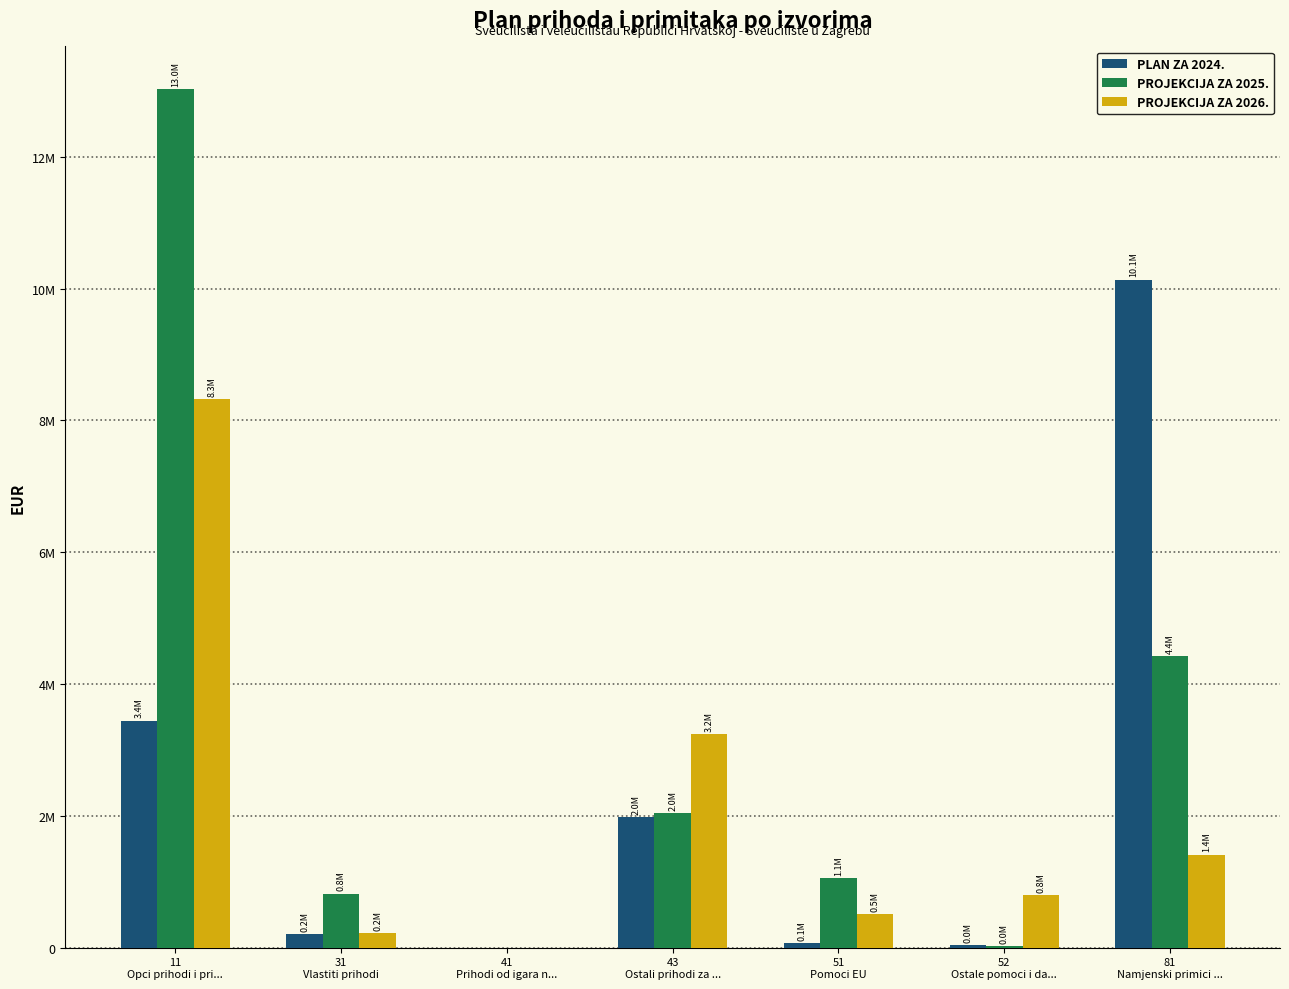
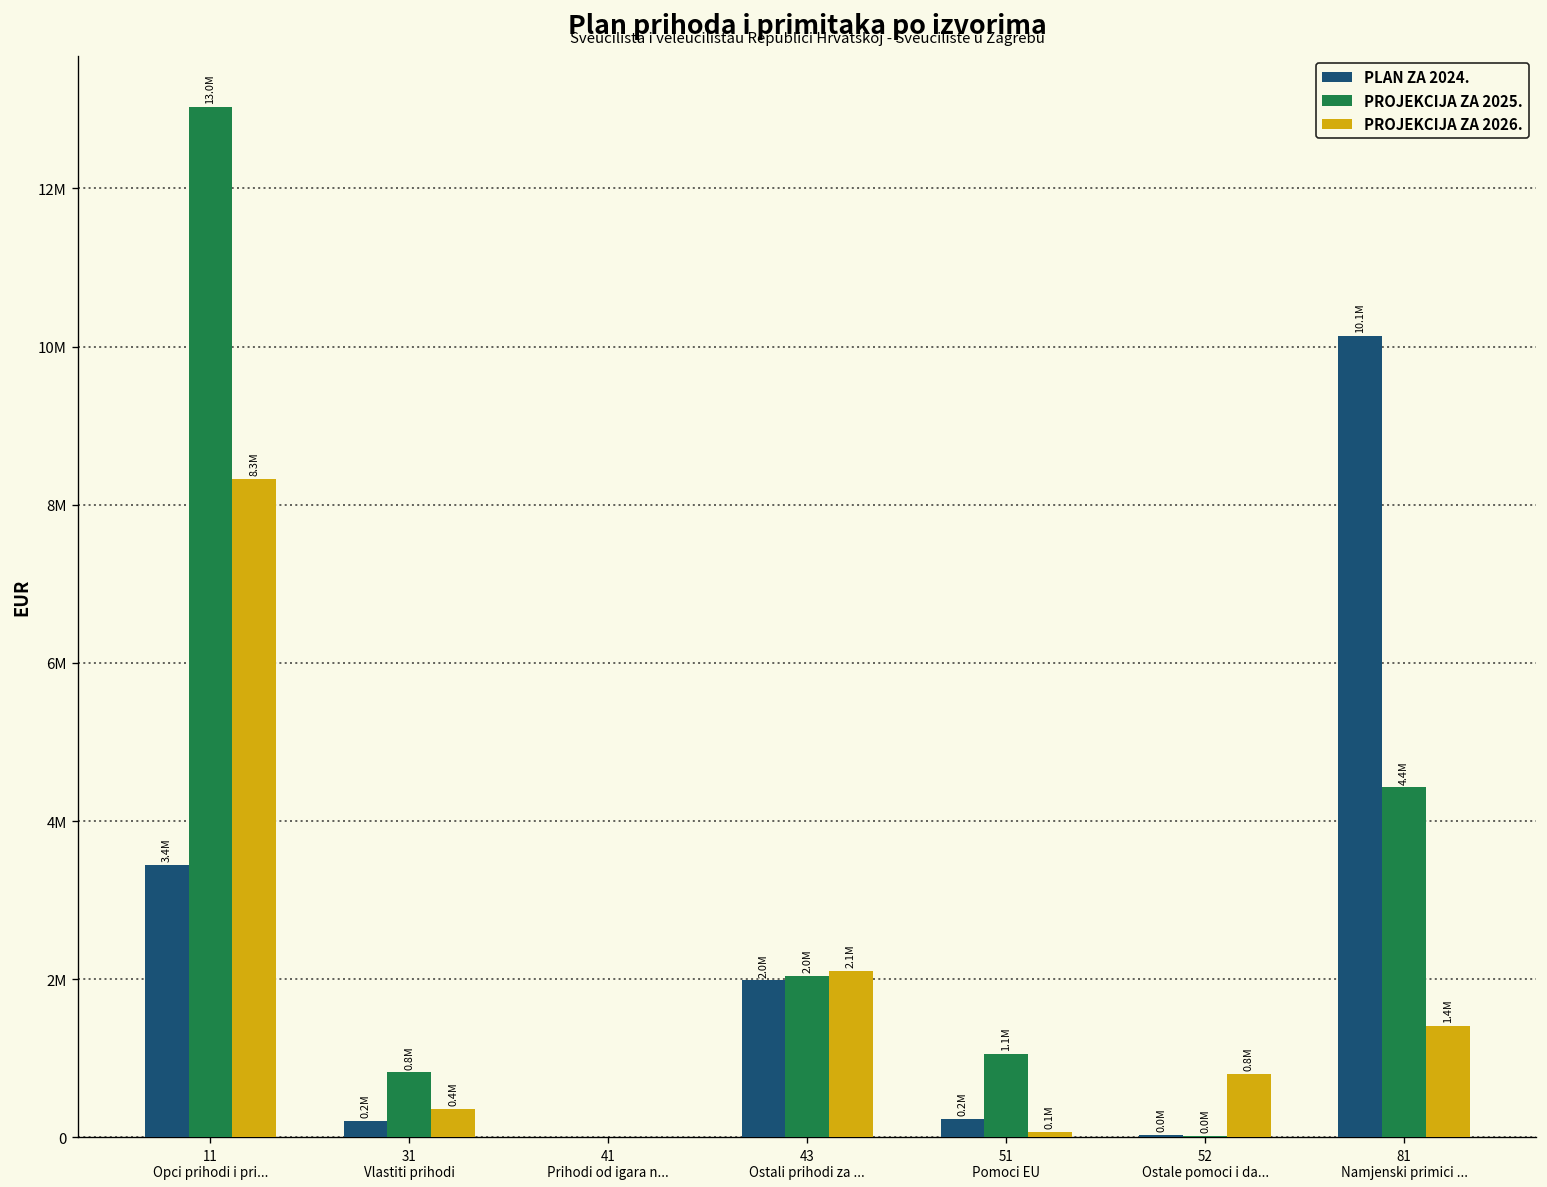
  {
    "PLAN ZA 2024.": {
      "11 Opci prihodi i pri...": "3.4M",
      "31 Vlastiti prihodi": "0.2M",
      "43 Ostali prihodi za ...": "2.0M",
-     "51 Pomoci EU": "0.1M",
+     "51 Pomoci EU": "0.2M",
      "81 Namjenski primici ...": "10.1M"
    },
    "PROJEKCIJA ZA 2025.": {
      "11 Opci prihodi i pri...": "13.0M",
      "31 Vlastiti prihodi": "0.8M",
      "43 Ostali prihodi za ...": "2.0M",
      "51 Pomoci EU": "1.1M",
      "81 Namjenski primici ...": "4.4M"
    },
    "PROJEKCIJA ZA 2026.": {
      "11 Opci prihodi i pri...": "8.3M",
-     "31 Vlastiti prihodi": "0.2M",
-     "43 Ostali prihodi za ...": "3.2M",
-     "51 Pomoci EU": "0.5M",
+     "31 Vlastiti prihodi": "0.4M",
+     "43 Ostali prihodi za ...": "2.1M",
+     "51 Pomoci EU": "0.1M",
      "52 Ostale pomoci i da...": "0.8M",
      "81 Namjenski primici ...": "1.4M"
    }
  }
